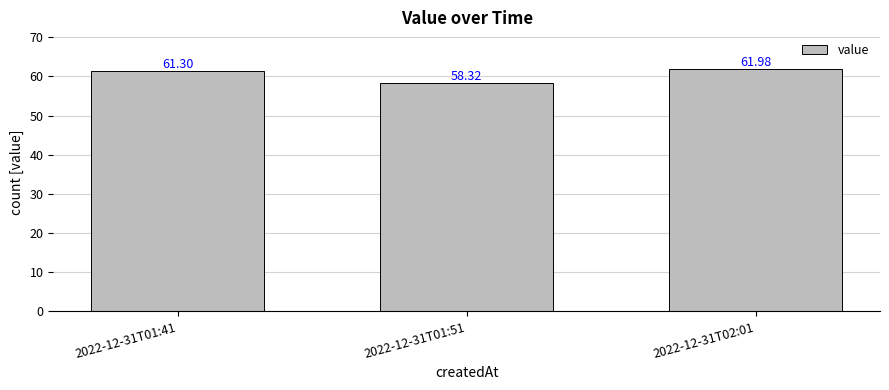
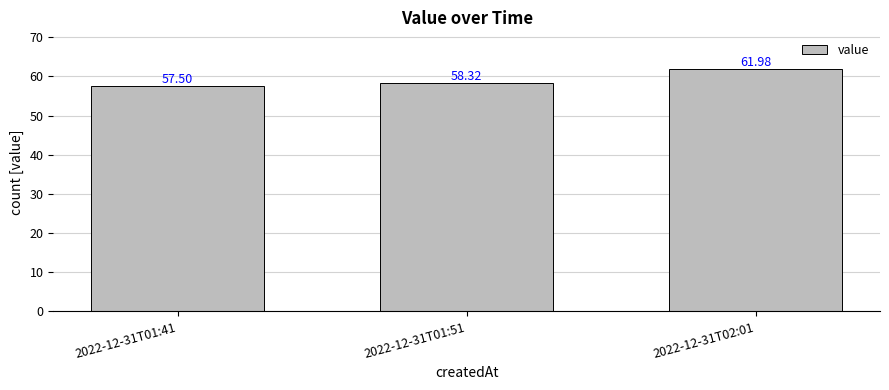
  {
-   "2022-12-31T01:41": 61.30,
+   "2022-12-31T01:41": 57.50,
    "2022-12-31T01:51": 58.32,
    "2022-12-31T02:01": 61.98
  }
